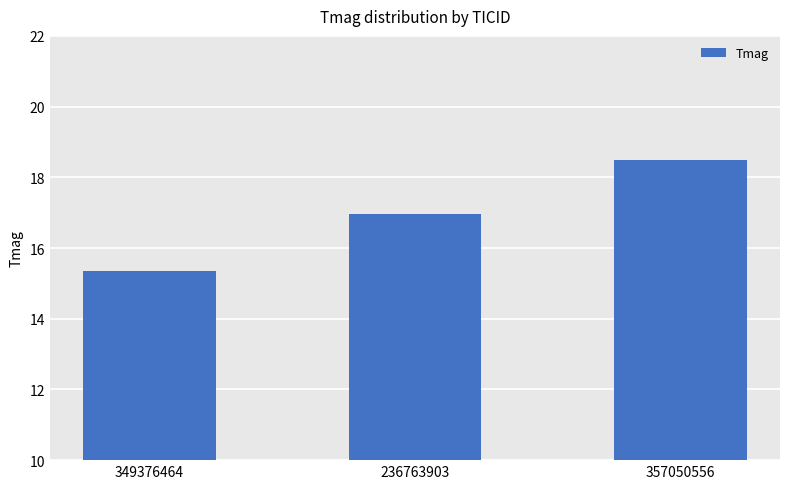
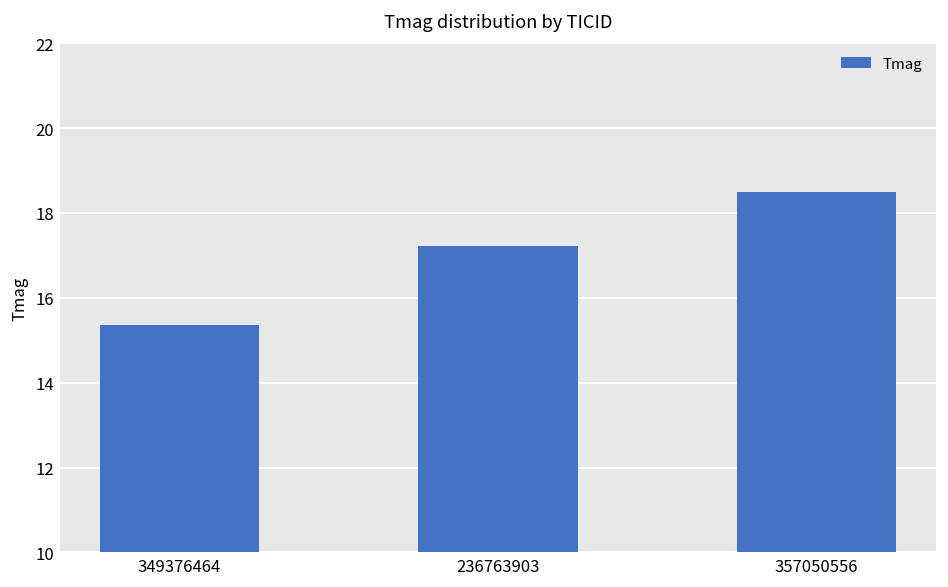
  {
    "349376464": 15.4,
-   "236763903": 17.0,
+   "236763903": 17.2,
    "357050556": 18.5
  }
